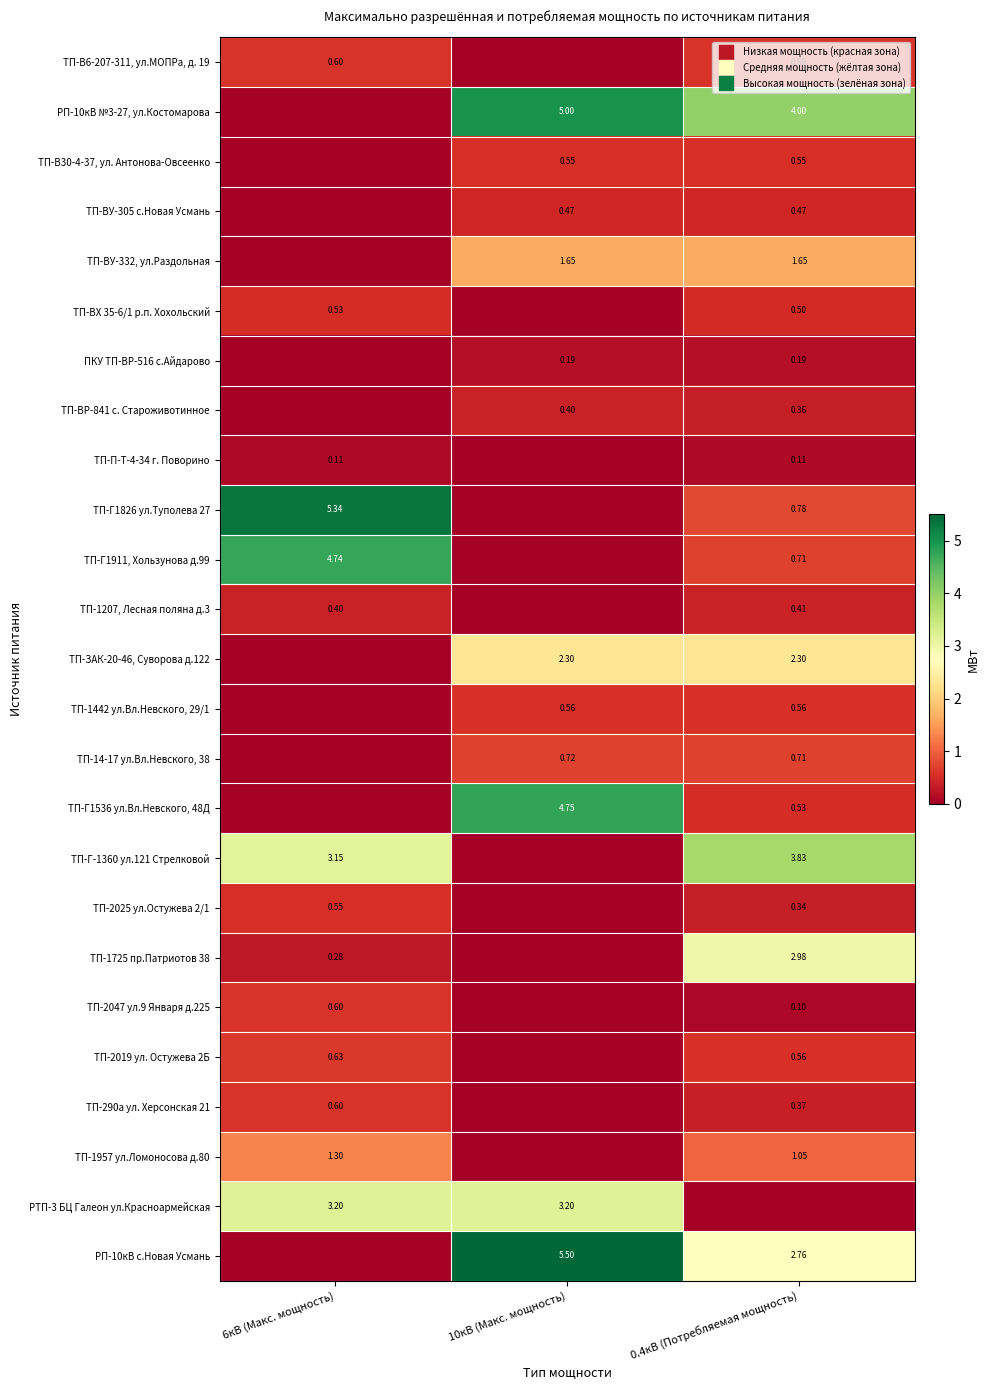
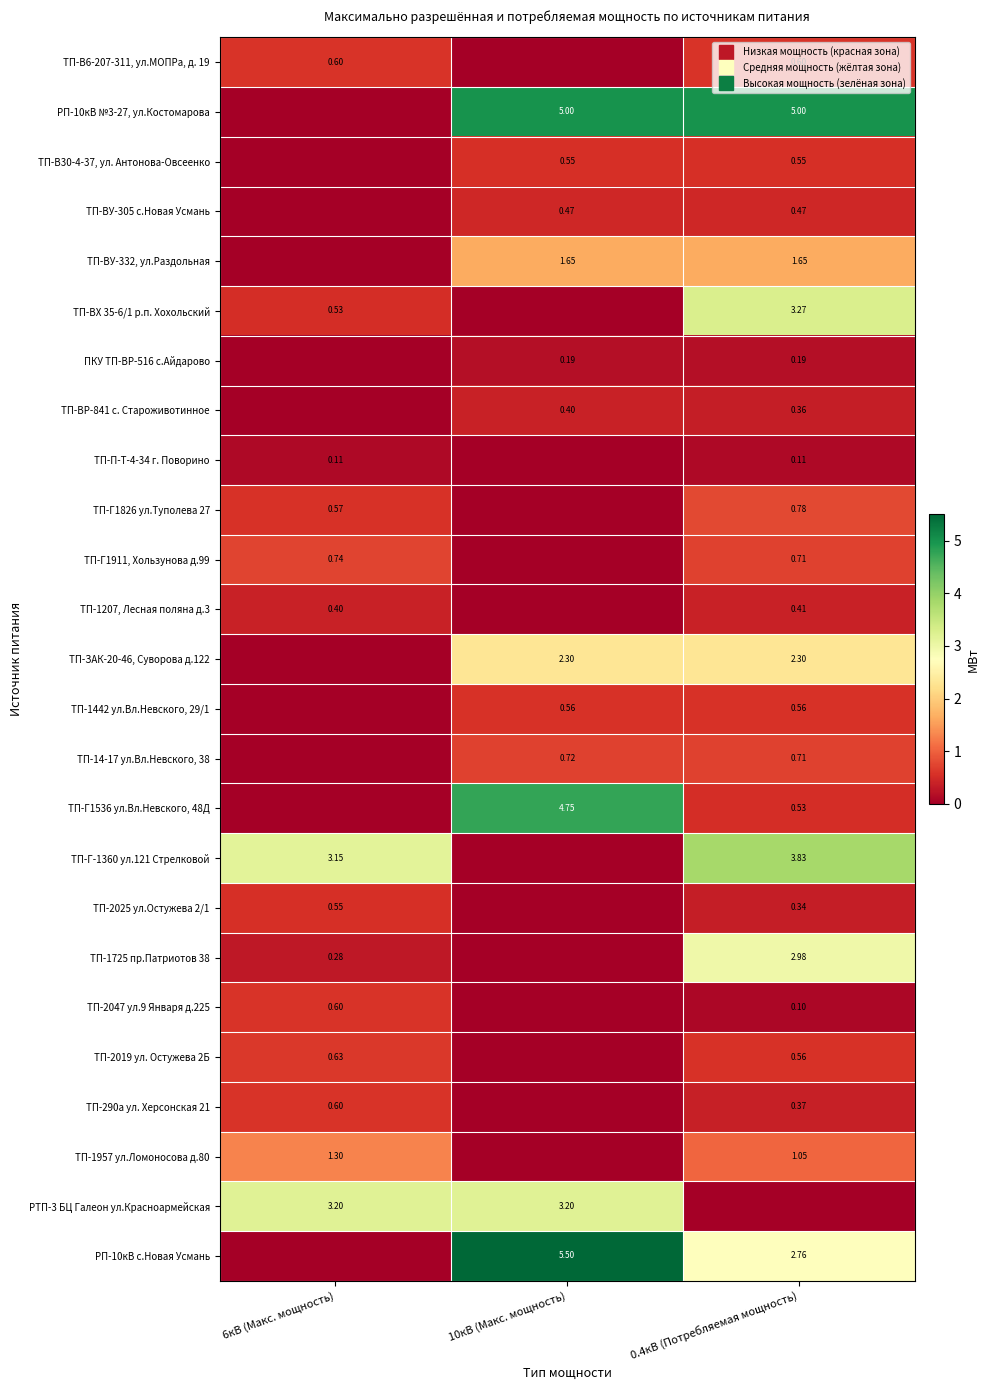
  {
    "ТП-В6-207-311, ул.МОПРа, д. 19": {
      "6кВ (Макс. мощность)": 0.60
    },
    "РП-10кВ №3-27, ул.Костомарова": {
      "10кВ (Макс. мощность)": 5.00,
-     "0.4кВ (Потребляемая мощность)": 4.00
+     "0.4кВ (Потребляемая мощность)": 5.00
    },
    "ТП-В30-4-37, ул. Антонова-Овсеенко": {
      "10кВ (Макс. мощность)": 0.55,
      "0.4кВ (Потребляемая мощность)": 0.55
    },
    "ТП-ВУ-305 с.Новая Усмань": {
      "10кВ (Макс. мощность)": 0.47,
      "0.4кВ (Потребляемая мощность)": 0.47
    },
    "ТП-ВУ-332, ул.Раздольная": {
      "10кВ (Макс. мощность)": 1.65,
      "0.4кВ (Потребляемая мощность)": 1.65
    },
    "ТП-ВХ 35-6/1 р.п. Хохольский": {
      "6кВ (Макс. мощность)": 0.53,
-     "0.4кВ (Потребляемая мощность)": 0.50
+     "0.4кВ (Потребляемая мощность)": 3.27
    },
    "ПКУ ТП-ВР-516 с.Айдарово": {
      "10кВ (Макс. мощность)": 0.19,
      "0.4кВ (Потребляемая мощность)": 0.19
    },
    "ТП-ВР-841 с. Староживотинное": {
      "10кВ (Макс. мощность)": 0.40,
      "0.4кВ (Потребляемая мощность)": 0.36
    },
    "ТП-П-Т-4-34 г. Поворино": {
      "6кВ (Макс. мощность)": 0.11,
      "0.4кВ (Потребляемая мощность)": 0.11
    },
    "ТП-Г1826 ул.Туполева 27": {
-     "6кВ (Макс. мощность)": 5.34,
+     "6кВ (Макс. мощность)": 0.57,
      "0.4кВ (Потребляемая мощность)": 0.78
    },
    "ТП-Г1911, Хользунова д.99": {
-     "6кВ (Макс. мощность)": 4.74,
+     "6кВ (Макс. мощность)": 0.74,
      "0.4кВ (Потребляемая мощность)": 0.71
    },
    "ТП-1207, Лесная поляна д.3": {
      "6кВ (Макс. мощность)": 0.40,
      "0.4кВ (Потребляемая мощность)": 0.41
    },
    "ТП-ЗАК-20-46, Суворова д.122": {
      "10кВ (Макс. мощность)": 2.30,
      "0.4кВ (Потребляемая мощность)": 2.30
    },
    "ТП-1442 ул.Вл.Невского, 29/1": {
      "10кВ (Макс. мощность)": 0.56,
      "0.4кВ (Потребляемая мощность)": 0.56
    },
    "ТП-14-17 ул.Вл.Невского, 38": {
      "10кВ (Макс. мощность)": 0.72,
      "0.4кВ (Потребляемая мощность)": 0.71
    },
    "ТП-Г1536 ул.Вл.Невского, 48Д": {
      "10кВ (Макс. мощность)": 4.75,
      "0.4кВ (Потребляемая мощность)": 0.53
    },
    "ТП-Г-1360 ул.121 Стрелковой": {
      "6кВ (Макс. мощность)": 3.15,
      "0.4кВ (Потребляемая мощность)": 3.83
    },
    "ТП-2025 ул.Остужева 2/1": {
      "6кВ (Макс. мощность)": 0.55,
      "0.4кВ (Потребляемая мощность)": 0.34
    },
    "ТП-1725 пр.Патриотов 38": {
      "6кВ (Макс. мощность)": 0.28,
      "0.4кВ (Потребляемая мощность)": 2.98
    },
    "ТП-2047 ул.9 Января д.225": {
      "6кВ (Макс. мощность)": 0.60,
      "0.4кВ (Потребляемая мощность)": 0.10
    },
    "ТП-2019 ул. Остужева 2Б": {
      "6кВ (Макс. мощность)": 0.63,
      "0.4кВ (Потребляемая мощность)": 0.56
    },
    "ТП-290а ул. Херсонская 21": {
      "6кВ (Макс. мощность)": 0.60,
      "0.4кВ (Потребляемая мощность)": 0.37
    },
    "ТП-1957 ул.Ломоносова д.80": {
      "6кВ (Макс. мощность)": 1.30,
      "0.4кВ (Потребляемая мощность)": 1.05
    },
    "РТП-3 БЦ Галеон ул.Красноармейская": {
      "6кВ (Макс. мощность)": 3.20,
      "10кВ (Макс. мощность)": 3.20
    },
    "РП-10кВ с.Новая Усмань": {
      "10кВ (Макс. мощность)": 5.50,
      "0.4кВ (Потребляемая мощность)": 2.76
    }
  }
